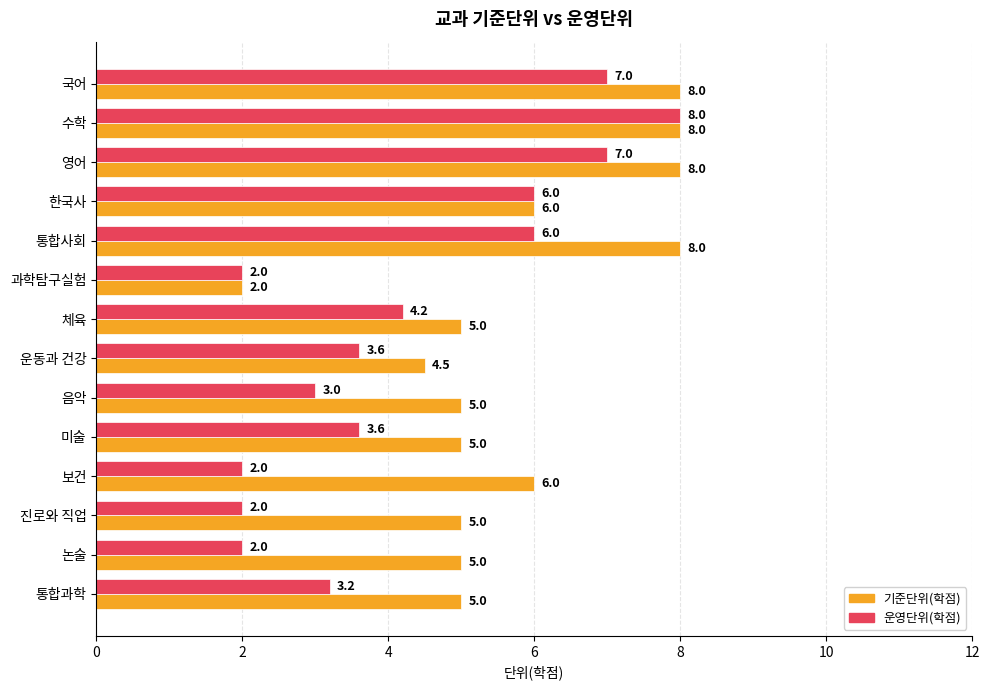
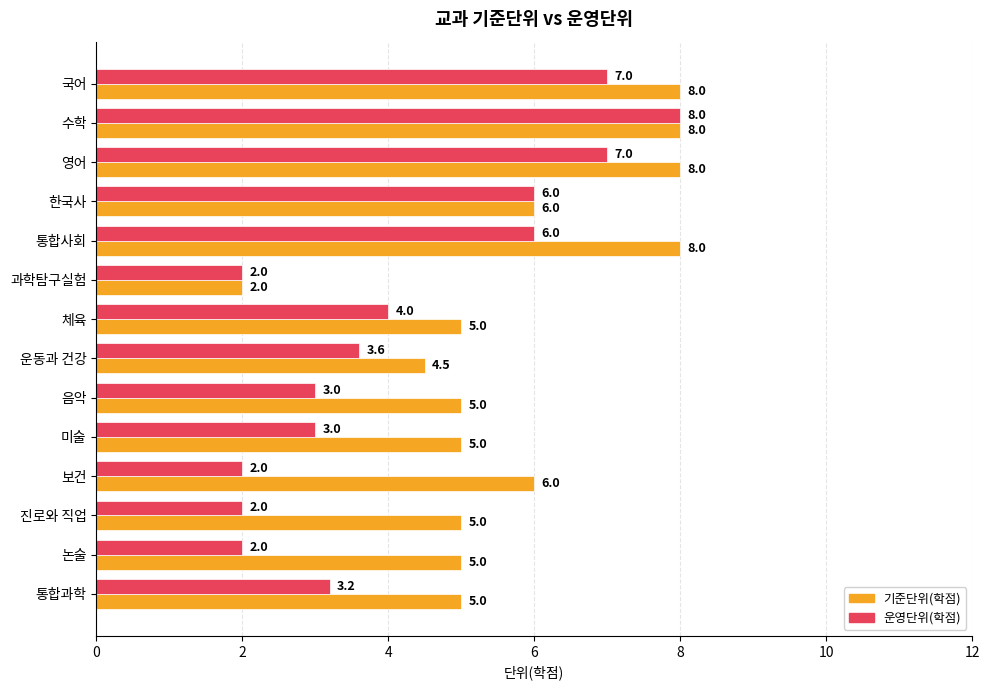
  {
    "기준단위(학점)": {
      "국어": 8.0,
      "수학": 8.0,
      "영어": 8.0,
      "한국사": 6.0,
      "통합사회": 8.0,
      "과학탐구실험": 2.0,
      "체육": 5.0,
      "운동과 건강": 4.5,
      "음악": 5.0,
      "미술": 5.0,
      "보건": 6.0,
      "진로와 직업": 5.0,
      "논술": 5.0,
      "통합과학": 5.0
    },
    "운영단위(학점)": {
      "국어": 7.0,
      "수학": 8.0,
      "영어": 7.0,
      "한국사": 6.0,
      "통합사회": 6.0,
      "과학탐구실험": 2.0,
-     "체육": 4.2,
+     "체육": 4.0,
      "운동과 건강": 3.6,
      "음악": 3.0,
-     "미술": 3.6,
+     "미술": 3.0,
      "보건": 2.0,
      "진로와 직업": 2.0,
      "논술": 2.0,
      "통합과학": 3.2
    }
  }
